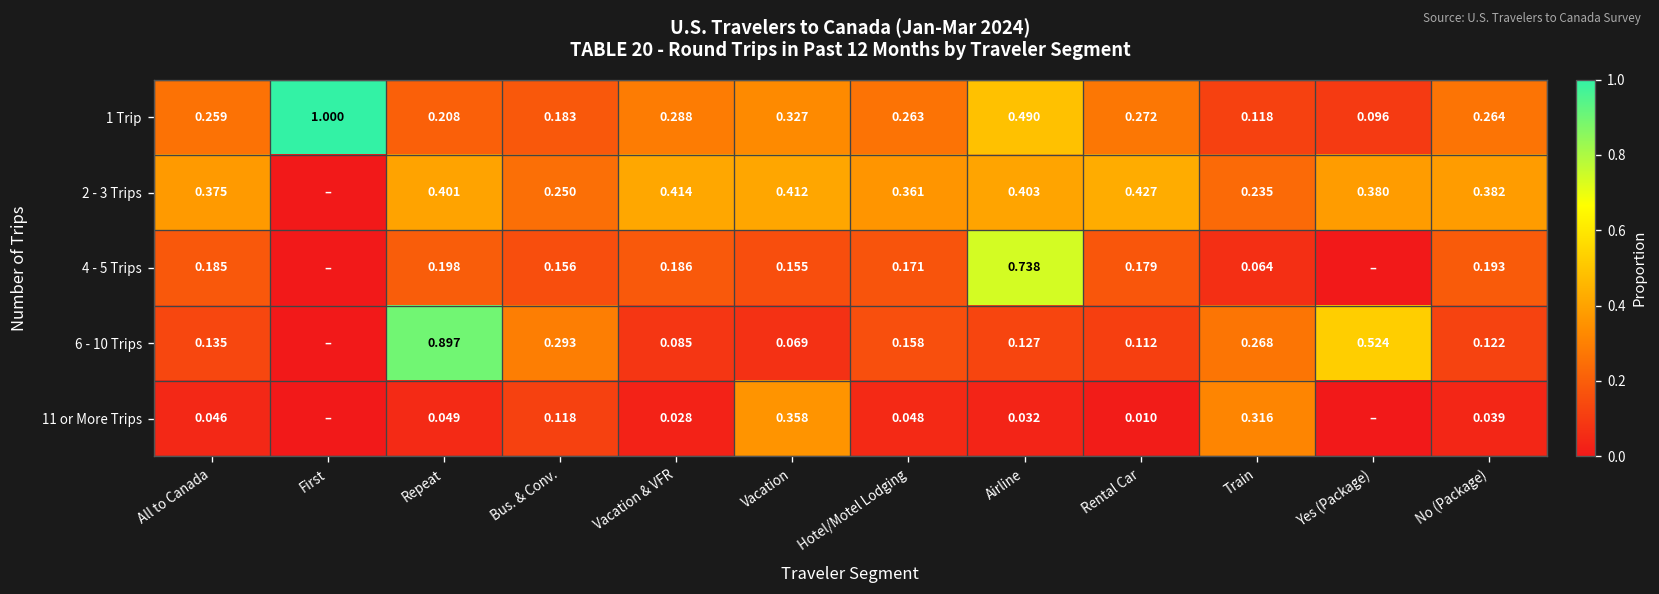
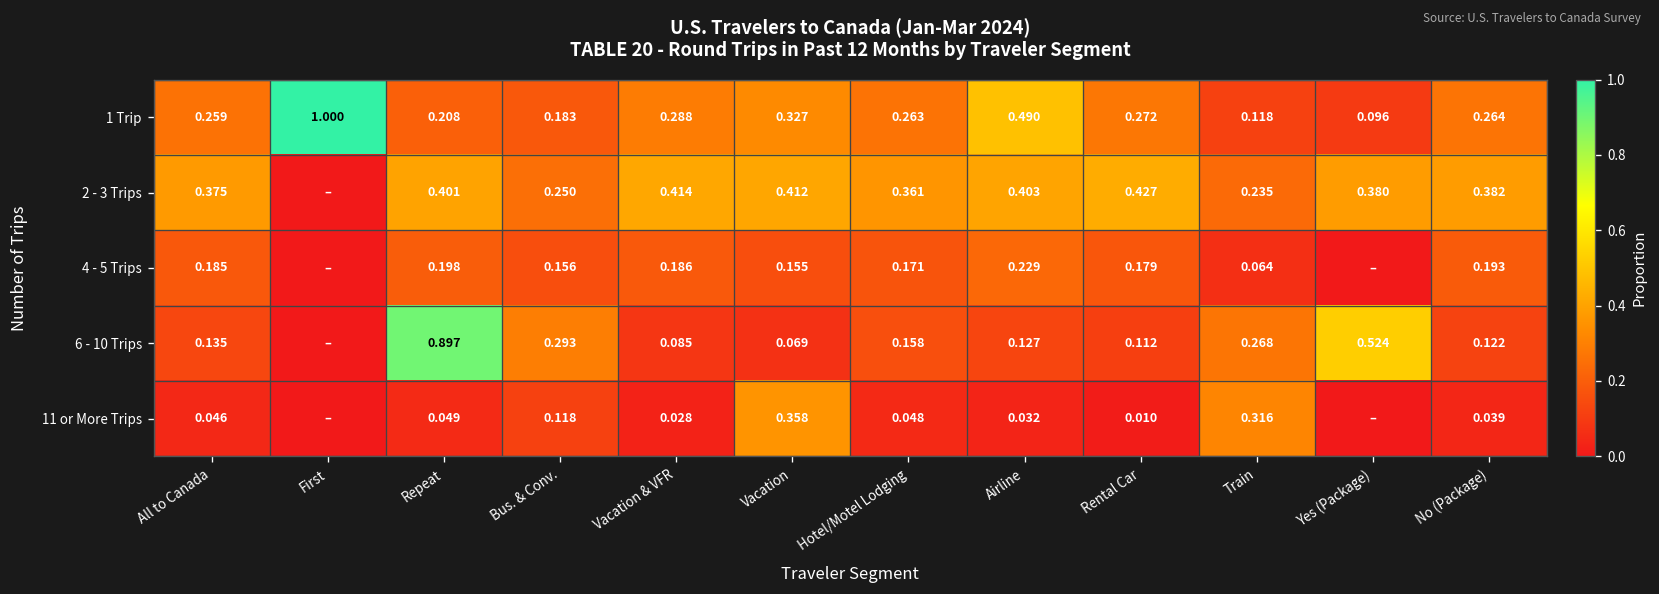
  {
    "1 Trip": {
      "All to Canada": 0.259,
      "First": 1.000,
      "Repeat": 0.208,
      "Bus. & Conv.": 0.183,
      "Vacation & VFR": 0.288,
      "Vacation": 0.327,
      "Hotel/Motel Lodging": 0.263,
      "Airline": 0.490,
      "Rental Car": 0.272,
      "Train": 0.118,
      "Yes (Package)": 0.096,
      "No (Package)": 0.264
    },
    "2 - 3 Trips": {
      "All to Canada": 0.375,
      "Repeat": 0.401,
      "Bus. & Conv.": 0.250,
      "Vacation & VFR": 0.414,
      "Vacation": 0.412,
      "Hotel/Motel Lodging": 0.361,
      "Airline": 0.403,
      "Rental Car": 0.427,
      "Train": 0.235,
      "Yes (Package)": 0.380,
      "No (Package)": 0.382
    },
    "4 - 5 Trips": {
      "All to Canada": 0.185,
      "Repeat": 0.198,
      "Bus. & Conv.": 0.156,
      "Vacation & VFR": 0.186,
      "Vacation": 0.155,
      "Hotel/Motel Lodging": 0.171,
-     "Airline": 0.738,
+     "Airline": 0.229,
      "Rental Car": 0.179,
      "Train": 0.064,
      "No (Package)": 0.193
    },
    "6 - 10 Trips": {
      "All to Canada": 0.135,
      "Repeat": 0.897,
      "Bus. & Conv.": 0.293,
      "Vacation & VFR": 0.085,
      "Vacation": 0.069,
      "Hotel/Motel Lodging": 0.158,
      "Airline": 0.127,
      "Rental Car": 0.112,
      "Train": 0.268,
      "Yes (Package)": 0.524,
      "No (Package)": 0.122
    },
    "11 or More Trips": {
      "All to Canada": 0.046,
      "Repeat": 0.049,
      "Bus. & Conv.": 0.118,
      "Vacation & VFR": 0.028,
      "Vacation": 0.358,
      "Hotel/Motel Lodging": 0.048,
      "Airline": 0.032,
      "Rental Car": 0.010,
      "Train": 0.316,
      "No (Package)": 0.039
    }
  }
